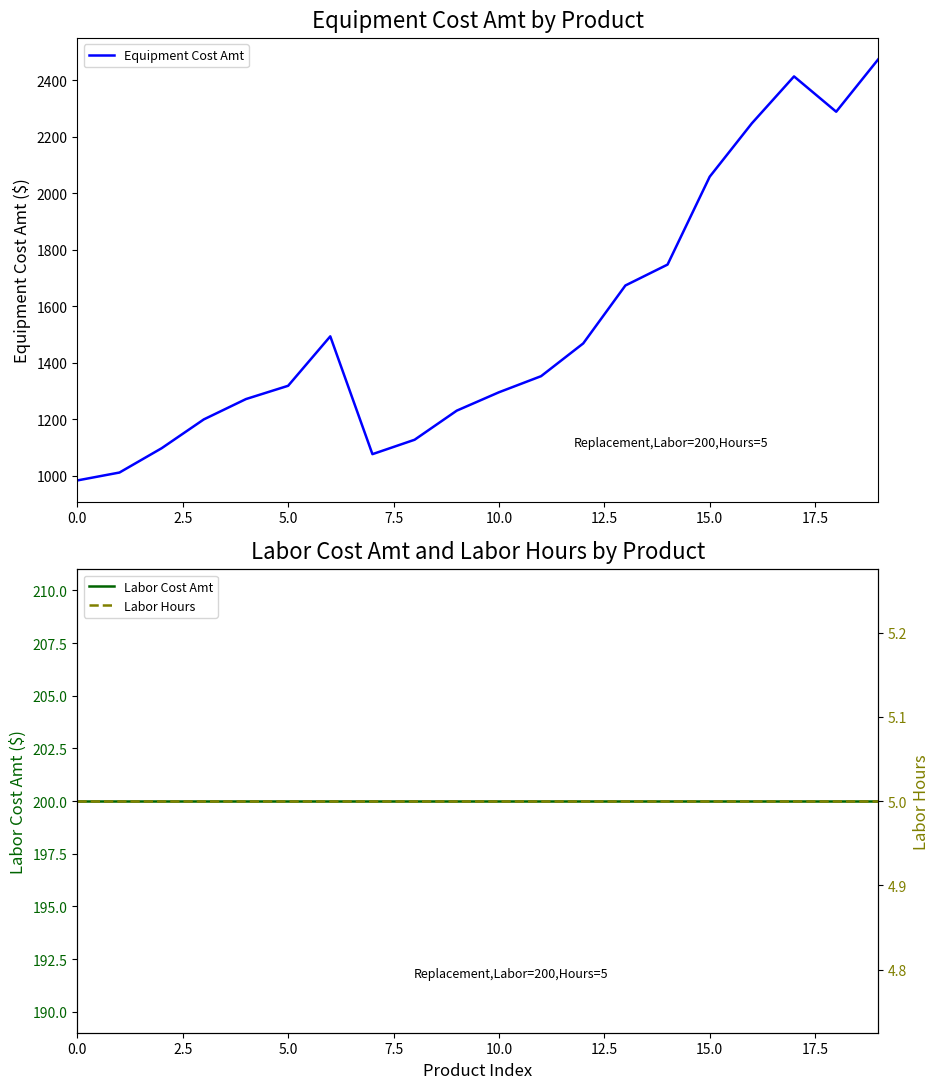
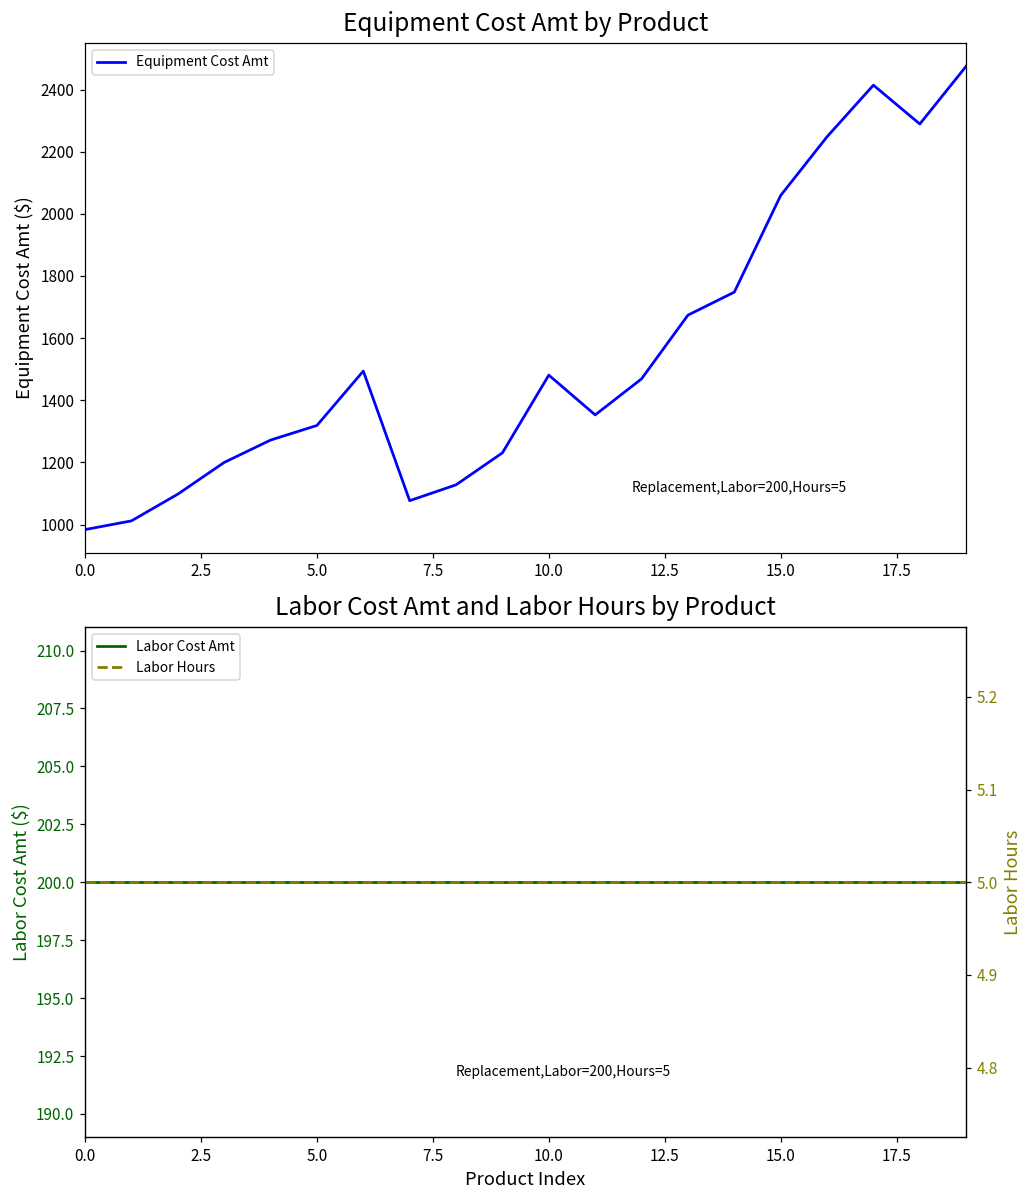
  {
    "Equipment Cost Amt by Product": {
      "0.0": 980,
      "5.0": 1320,
-     "10.0": 1300,
+     "10.0": 1480,
      "15.0": 2060
    }
  }
